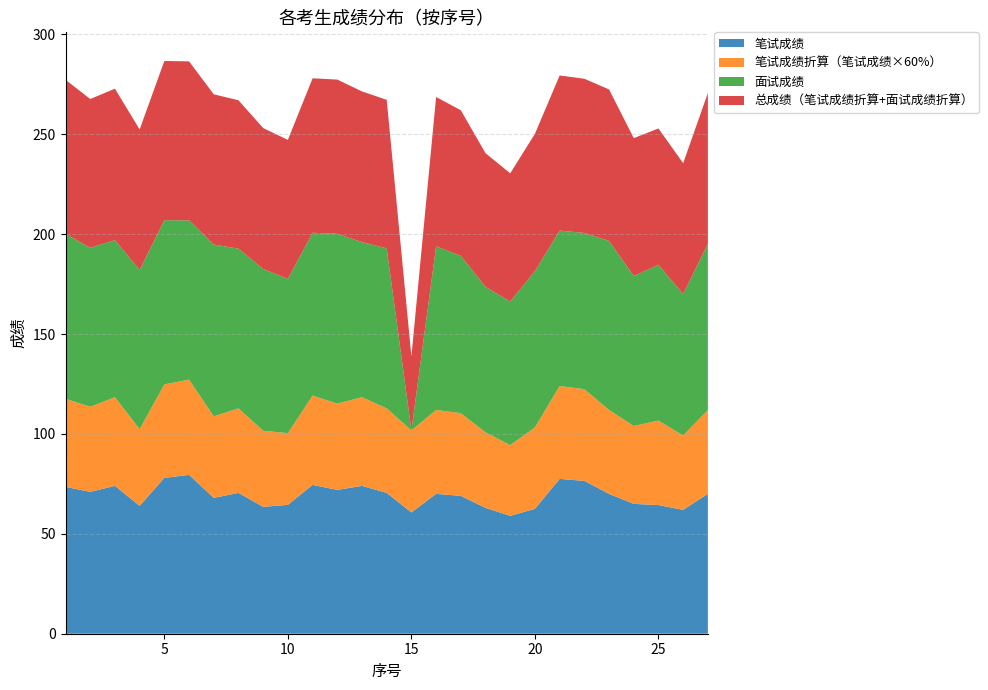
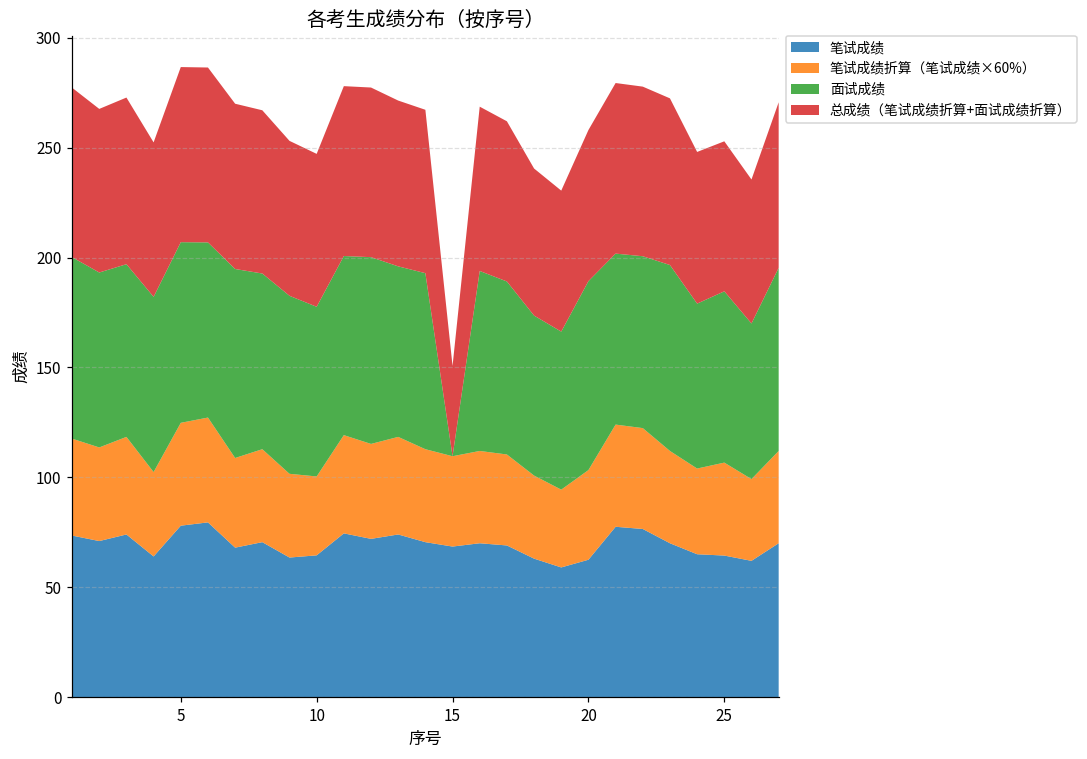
  {
    "笔试成绩": {
      "5": 78,
      "10": 65,
-     "15": 61,
+     "15": 69,
      "20": 63,
      "25": 64
    },
    "笔试成绩折算（笔试成绩×60%）": {
      "5": 47,
      "10": 36,
      "20": 41,
      "25": 42
    },
    "面试成绩": {
      "5": 82,
      "10": 77,
-     "20": 78,
+     "20": 86,
      "25": 78
    },
    "总成绩（笔试成绩折算+面试成绩折算）": {
      "5": 80,
      "10": 70,
-     "15": 37,
+     "15": 41,
      "20": 69,
      "25": 68
    }
  }
